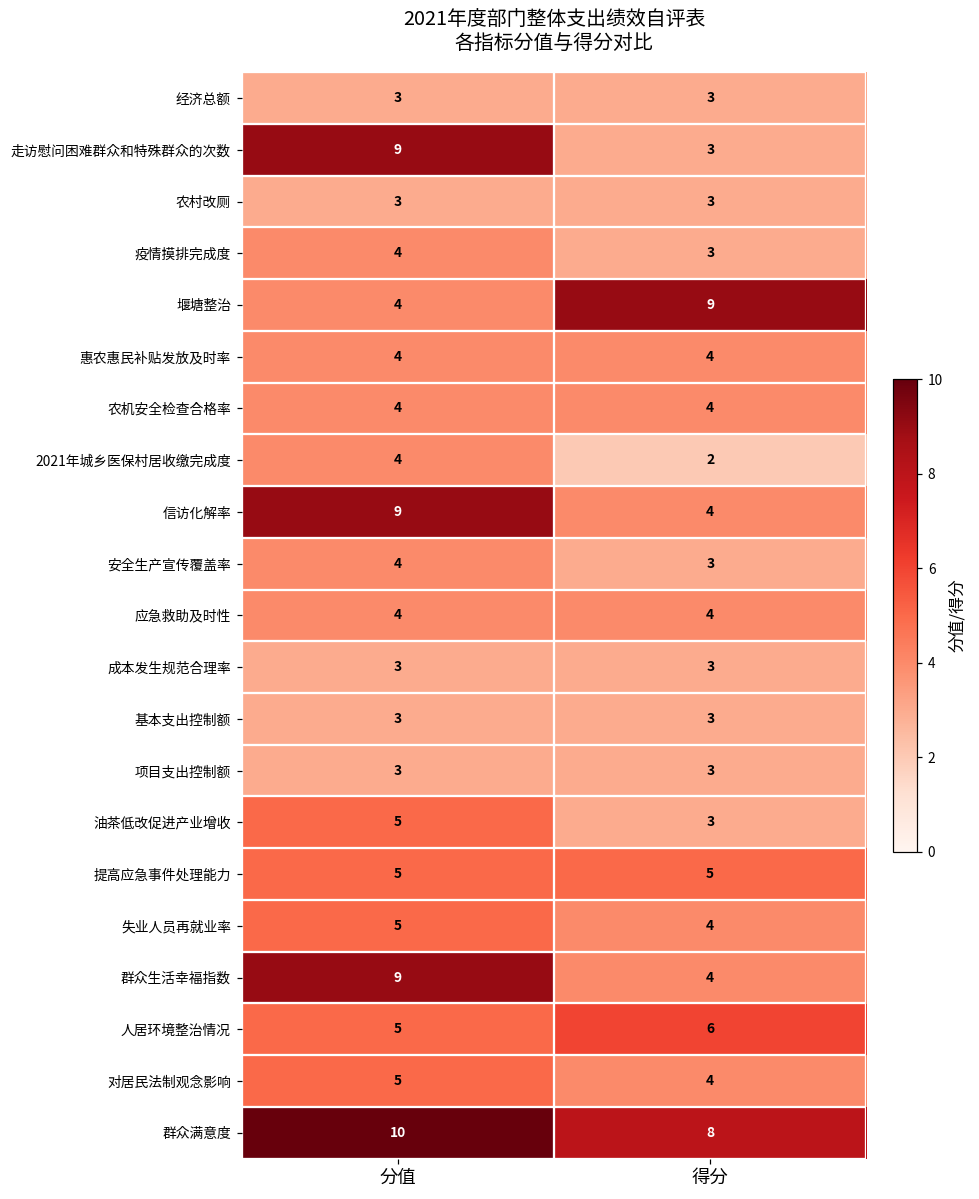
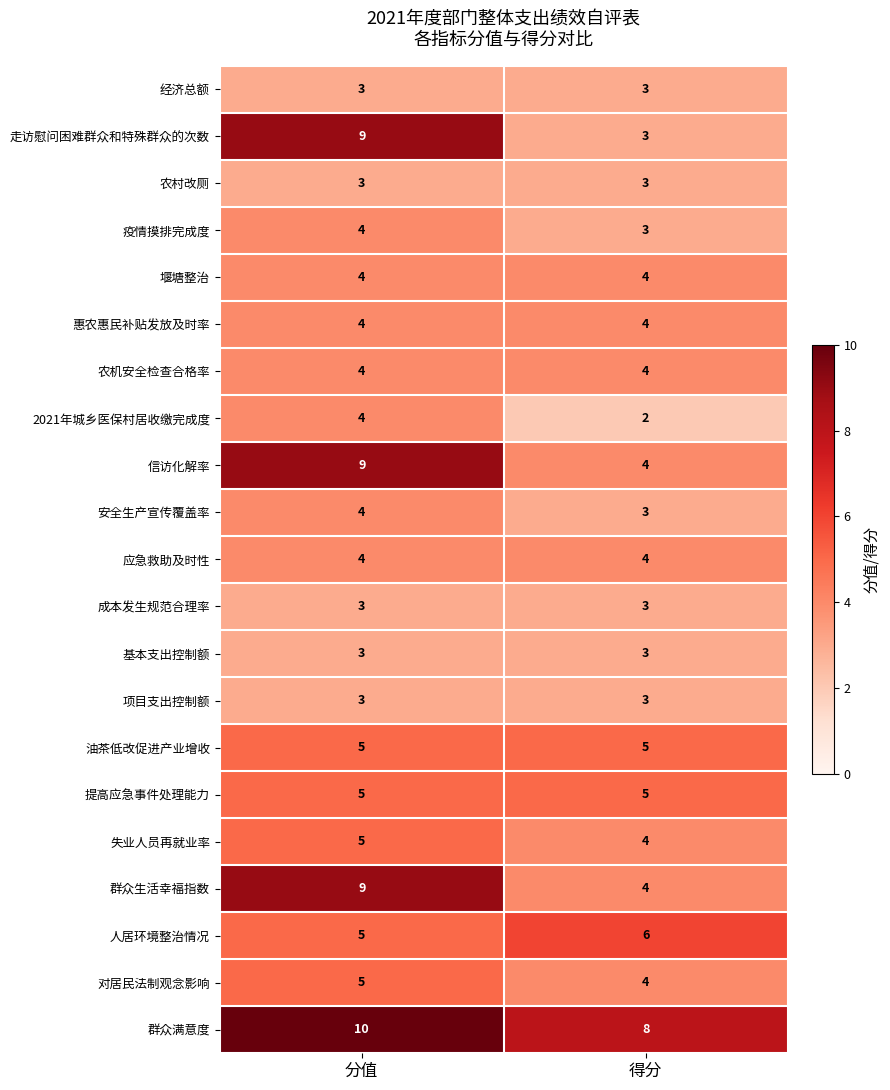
  {
    "经济总额": {
      "分值": 3,
      "得分": 3
    },
    "走访慰问困难群众和特殊群众的次数": {
      "分值": 9,
      "得分": 3
    },
    "农村改厕": {
      "分值": 3,
      "得分": 3
    },
    "疫情摸排完成度": {
      "分值": 4,
      "得分": 3
    },
    "堰塘整治": {
      "分值": 4,
-     "得分": 9
+     "得分": 4
    },
    "惠农惠民补贴发放及时率": {
      "分值": 4,
      "得分": 4
    },
    "农机安全检查合格率": {
      "分值": 4,
      "得分": 4
    },
    "2021年城乡医保村居收缴完成度": {
      "分值": 4,
      "得分": 2
    },
    "信访化解率": {
      "分值": 9,
      "得分": 4
    },
    "安全生产宣传覆盖率": {
      "分值": 4,
      "得分": 3
    },
    "应急救助及时性": {
      "分值": 4,
      "得分": 4
    },
    "成本发生规范合理率": {
      "分值": 3,
      "得分": 3
    },
    "基本支出控制额": {
      "分值": 3,
      "得分": 3
    },
    "项目支出控制额": {
      "分值": 3,
      "得分": 3
    },
    "油茶低改促进产业增收": {
      "分值": 5,
-     "得分": 3
+     "得分": 5
    },
    "提高应急事件处理能力": {
      "分值": 5,
      "得分": 5
    },
    "失业人员再就业率": {
      "分值": 5,
      "得分": 4
    },
    "群众生活幸福指数": {
      "分值": 9,
      "得分": 4
    },
    "人居环境整治情况": {
      "分值": 5,
      "得分": 6
    },
    "对居民法制观念影响": {
      "分值": 5,
      "得分": 4
    },
    "群众满意度": {
      "分值": 10,
      "得分": 8
    }
  }
